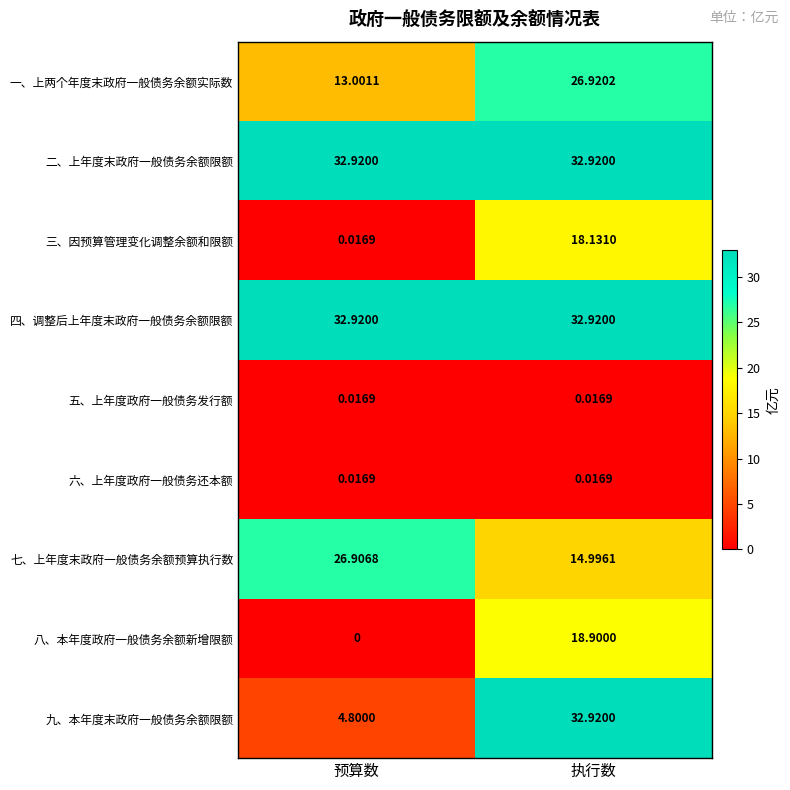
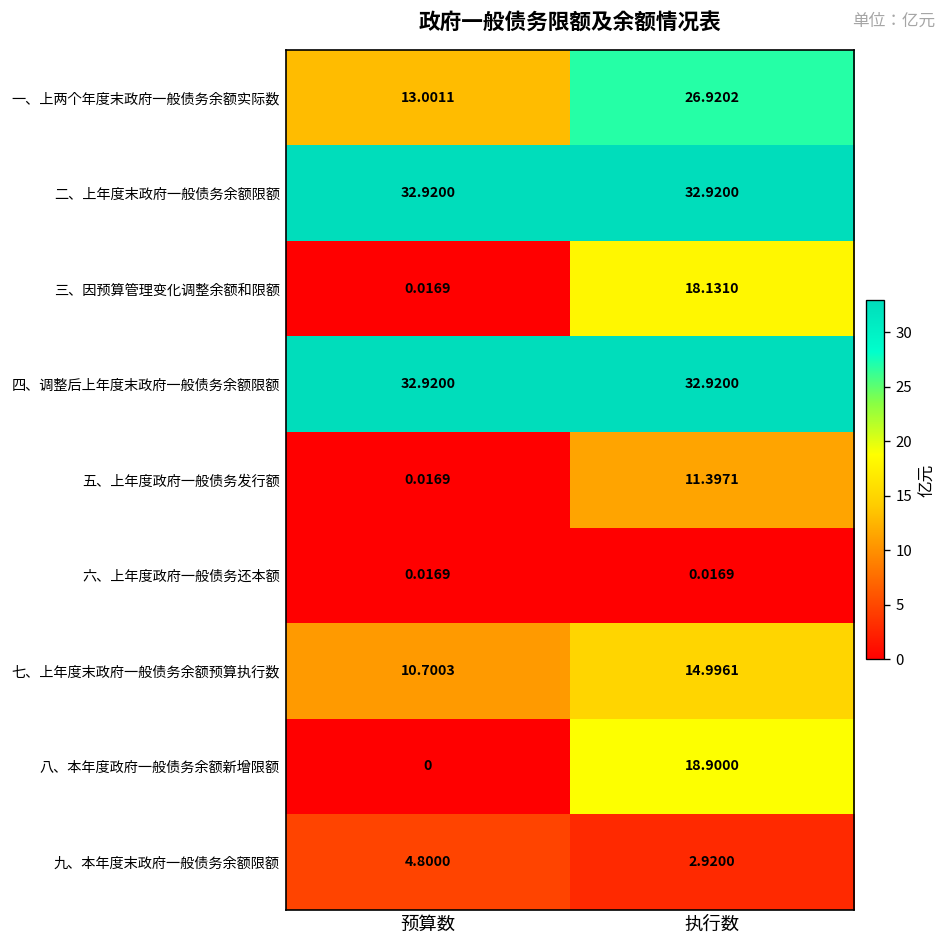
  {
    "一、上两个年度末政府一般债务余额实际数": {
      "预算数": 13.0011,
      "执行数": 26.9202
    },
    "二、上年度末政府一般债务余额限额": {
      "预算数": 32.9200,
      "执行数": 32.9200
    },
    "三、因预算管理变化调整余额和限额": {
      "预算数": 0.0169,
      "执行数": 18.1310
    },
    "四、调整后上年度末政府一般债务余额限额": {
      "预算数": 32.9200,
      "执行数": 32.9200
    },
    "五、上年度政府一般债务发行额": {
      "预算数": 0.0169,
-     "执行数": 0.0169
+     "执行数": 11.3971
    },
    "六、上年度政府一般债务还本额": {
      "预算数": 0.0169,
      "执行数": 0.0169
    },
    "七、上年度末政府一般债务余额预算执行数": {
-     "预算数": 26.9068,
+     "预算数": 10.7003,
      "执行数": 14.9961
    },
    "八、本年度政府一般债务余额新增限额": {
      "预算数": 0,
      "执行数": 18.9000
    },
    "九、本年度末政府一般债务余额限额": {
      "预算数": 4.8000,
-     "执行数": 32.9200
+     "执行数": 2.9200
    }
  }
